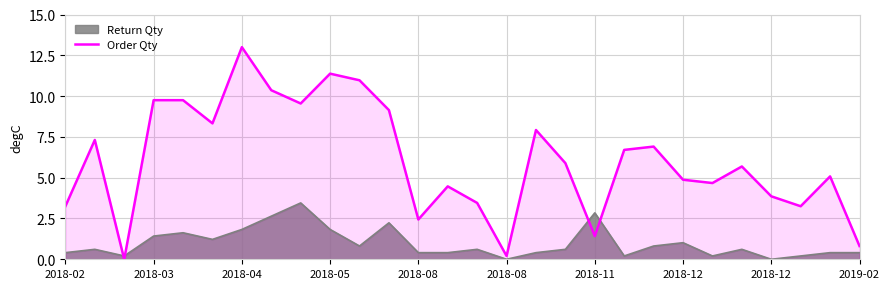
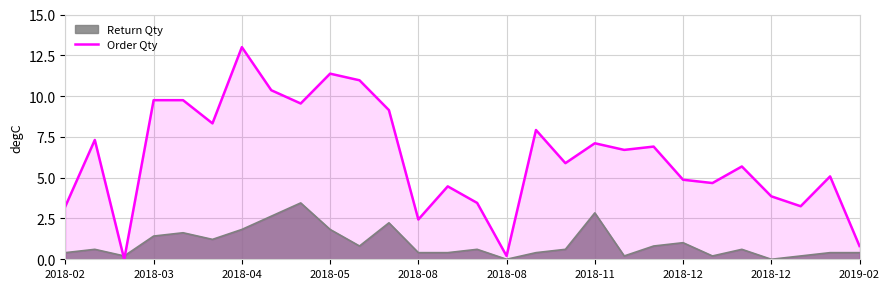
  {
    "Return Qty": {
      "2018-02": 0.4,
      "2018-03": 1.4,
      "2018-04": 1.8,
      "2018-05": 1.8,
      "2018-11": 2.8,
      "2019-02": 0.4
    },
    "Order Qty": {
      "2018-02": 3.3,
      "2018-03": 9.8,
      "2018-04": 13.0,
      "2018-05": 11.4,
-     "2018-11": 1.4,
+     "2018-11": 7.1,
      "2019-02": 0.8
    }
  }
